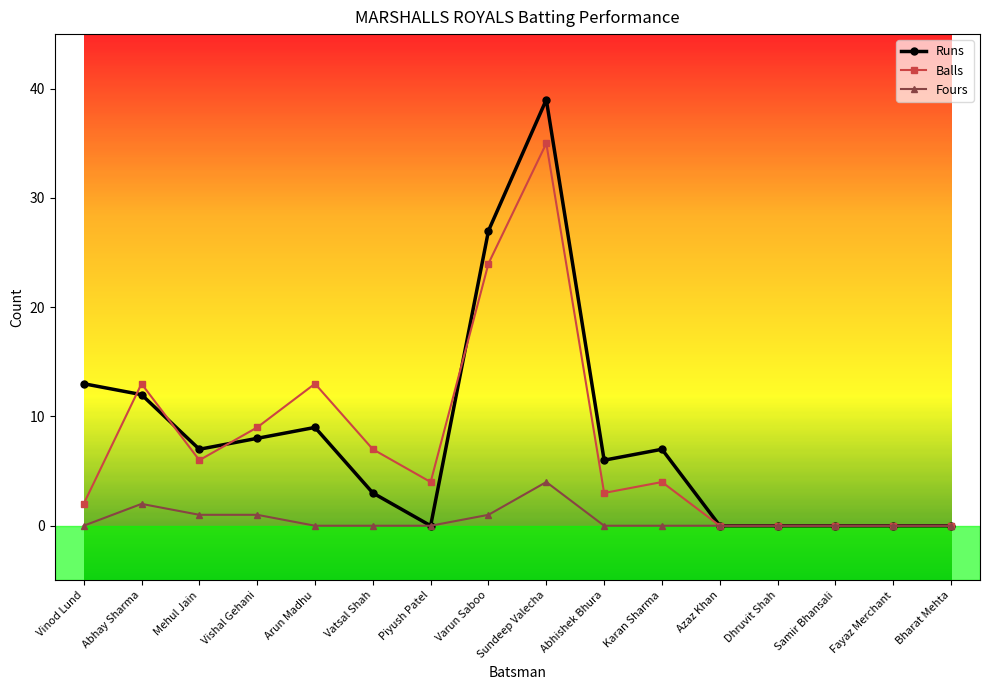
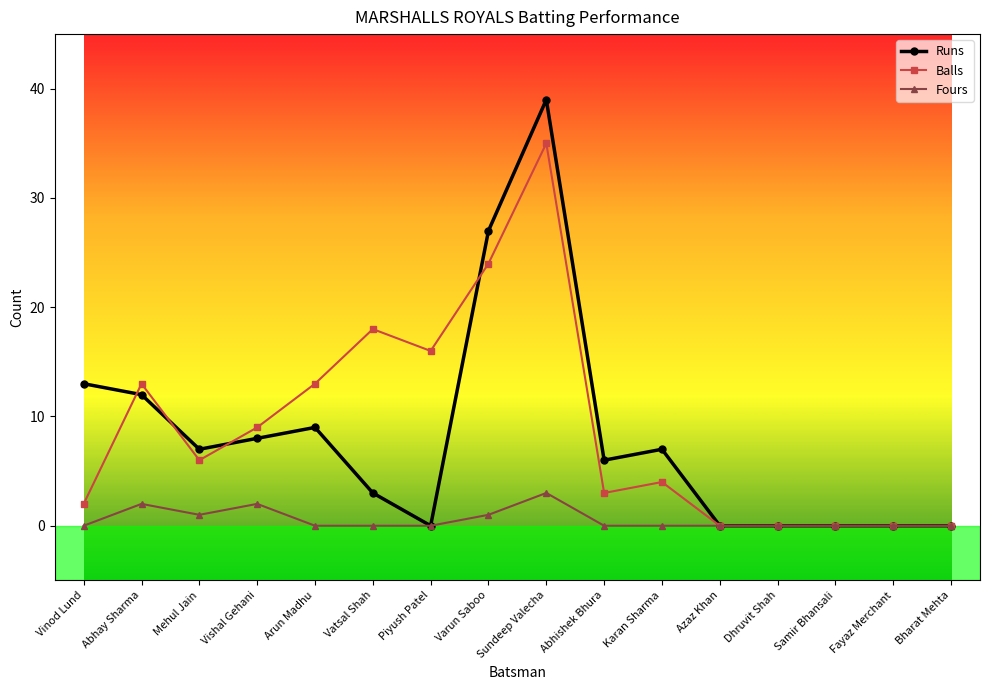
  {
    "Runs": {
      "Vinod Lund": 13,
      "Abhay Sharma": 12,
      "Mehul Jain": 7,
      "Vishal Gehani": 8,
      "Arun Madhu": 9,
      "Vatsal Shah": 3,
      "Varun Saboo": 27,
      "Sundeep Valecha": 39,
      "Abhishek Bhura": 6,
      "Karan Sharma": 7
    },
    "Balls": {
      "Vinod Lund": 2,
      "Abhay Sharma": 13,
      "Mehul Jain": 6,
      "Vishal Gehani": 9,
      "Arun Madhu": 13,
-     "Vatsal Shah": 7,
-     "Piyush Patel": 4,
+     "Vatsal Shah": 18,
+     "Piyush Patel": 16,
      "Varun Saboo": 24,
      "Sundeep Valecha": 35,
      "Abhishek Bhura": 3,
      "Karan Sharma": 4
    },
    "Fours": {
      "Abhay Sharma": 2,
      "Mehul Jain": 1,
-     "Vishal Gehani": 1,
+     "Vishal Gehani": 2,
      "Varun Saboo": 1,
-     "Sundeep Valecha": 4
+     "Sundeep Valecha": 3
    }
  }
